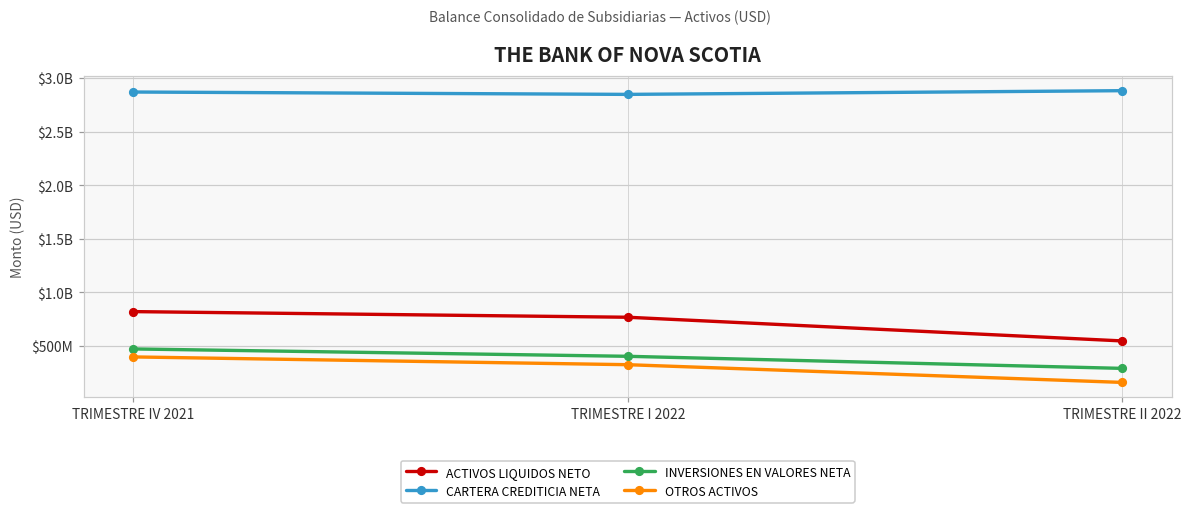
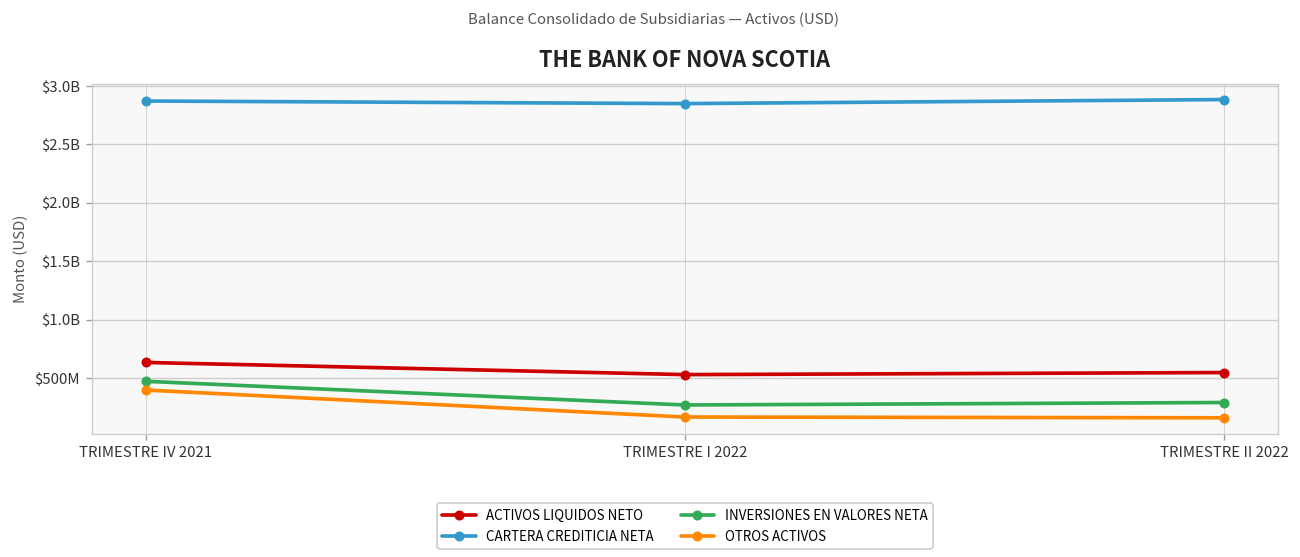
  {
    "ACTIVOS LIQUIDOS NETO": {
-     "TRIMESTRE IV 2021": "$800000000",
-     "TRIMESTRE I 2022": "$800000000",
+     "TRIMESTRE IV 2021": "$600000000",
+     "TRIMESTRE I 2022": "$500000000",
      "TRIMESTRE II 2022": "$500000000"
    },
    "CARTERA CREDITICIA NETA": {
      "TRIMESTRE IV 2021": "$2900000000",
      "TRIMESTRE I 2022": "$2800000000",
      "TRIMESTRE II 2022": "$2900000000"
    },
    "INVERSIONES EN VALORES NETA": {
      "TRIMESTRE IV 2021": "$500000000",
-     "TRIMESTRE I 2022": "$400000000",
+     "TRIMESTRE I 2022": "$300000000",
      "TRIMESTRE II 2022": "$300000000"
    },
    "OTROS ACTIVOS": {
      "TRIMESTRE IV 2021": "$400000000",
-     "TRIMESTRE I 2022": "$300000000",
+     "TRIMESTRE I 2022": "$200000000",
      "TRIMESTRE II 2022": "$200000000"
    }
  }
